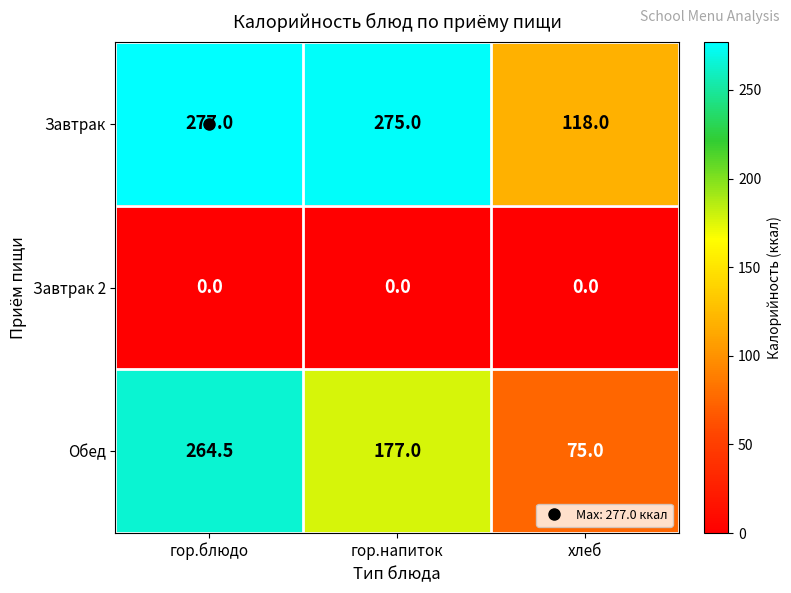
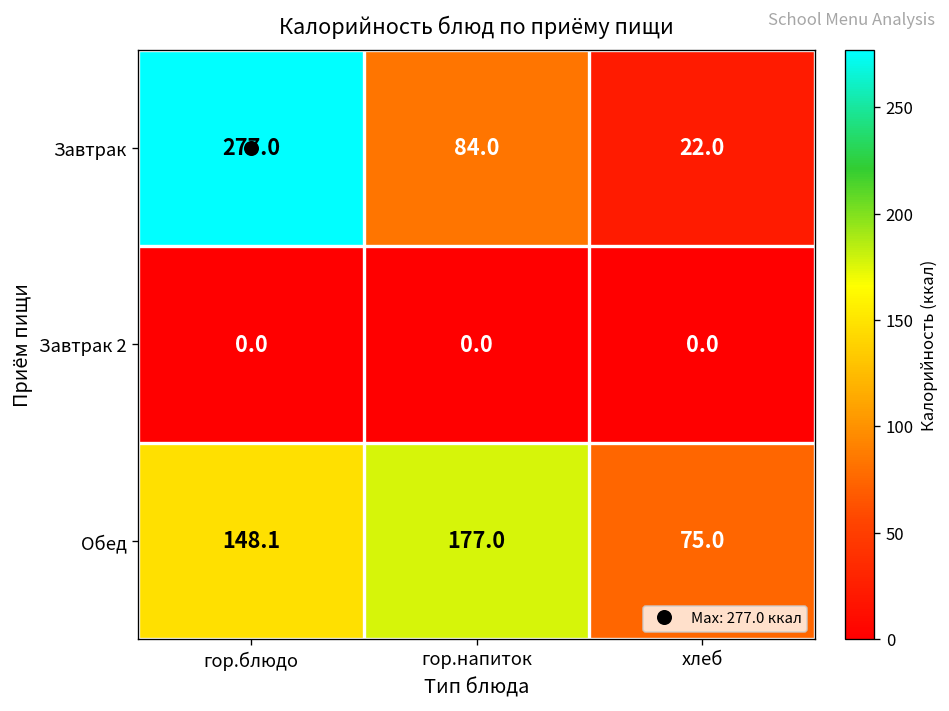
  {
    "Завтрак": {
-     "гор.напиток": 275.0,
-     "хлеб": 118.0
+     "гор.напиток": 84.0,
+     "хлеб": 22.0
    },
    "Завтрак 2": {
      "гор.блюдо": 0.0,
      "гор.напиток": 0.0,
      "хлеб": 0.0
    },
    "Обед": {
-     "гор.блюдо": 264.5,
+     "гор.блюдо": 148.1,
      "гор.напиток": 177.0,
      "хлеб": 75.0
    }
  }
